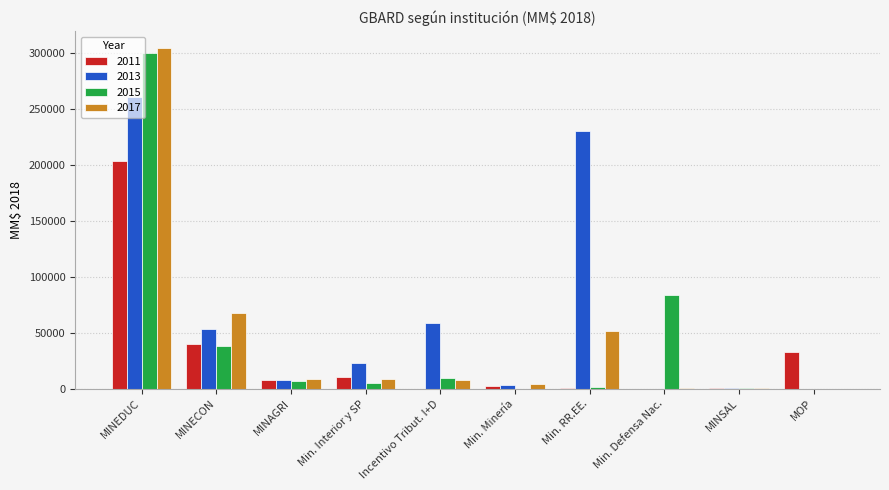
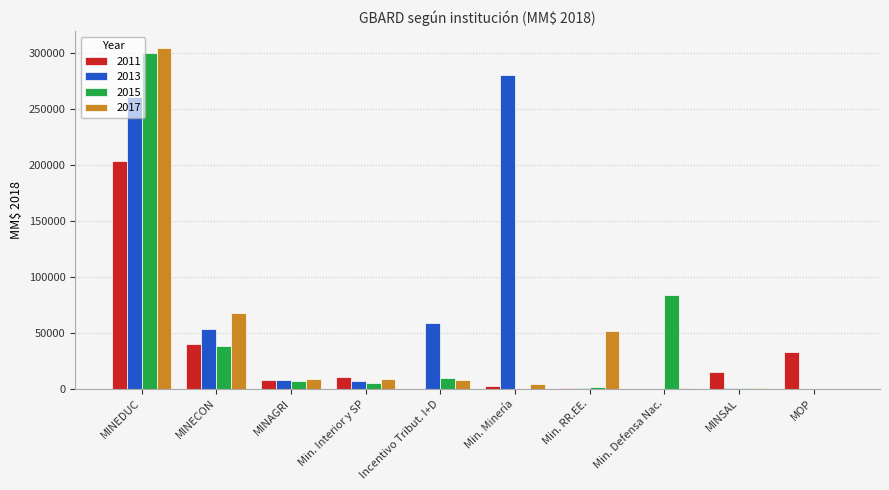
  {
    "2011": {
      "MINEDUC": 204000,
      "MINECON": 40000,
      "MINAGRI": 8000,
      "Min. Interior y SP": 10000,
      "Incentivo Tribut. I+D": 0,
      "Min. Minería": 2000,
-     "MINSAL": 1000,
+     "MINSAL": 15000,
      "MOP": 33000
    },
    "2013": {
      "MINECON": 54000,
      "MINAGRI": 8000,
-     "Min. Interior y SP": 23000,
+     "Min. Interior y SP": 7000,
      "Incentivo Tribut. I+D": 59000,
-     "Min. Minería": 3000,
-     "Min. RR.EE.": 230000
+     "Min. Minería": 280000,
+     "Min. RR.EE.": 1000
    },
    "2015": {
      "MINEDUC": 300000,
      "MINECON": 39000,
      "MINAGRI": 6000,
      "Min. Interior y SP": 5000,
      "Incentivo Tribut. I+D": 9000,
      "Min. Defensa Nac.": 83000,
      "MOP": 0
    },
    "2017": {
      "MINEDUC": 305000,
      "MINECON": 68000,
      "MINAGRI": 9000,
      "Min. Interior y SP": 9000,
      "Incentivo Tribut. I+D": 8000,
      "Min. Minería": 4000,
      "Min. RR.EE.": 51000
    }
  }
